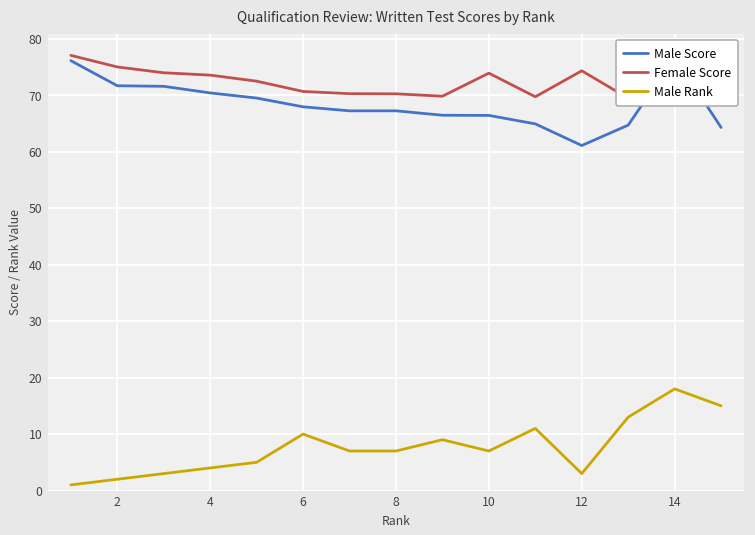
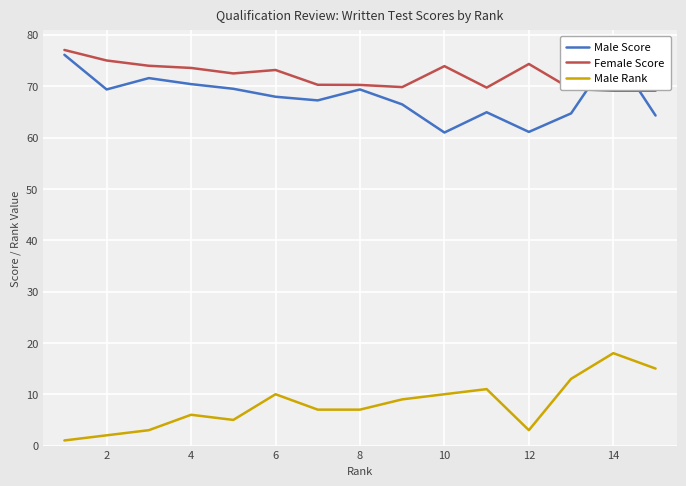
  {
    "Male Score": {
-     "2": 72,
+     "2": 69,
      "4": 70,
      "6": 68,
-     "8": 67,
-     "10": 66,
+     "8": 69,
+     "10": 61,
      "12": 61
    },
    "Female Score": {
      "2": 75,
      "4": 74,
-     "6": 71,
+     "6": 73,
      "8": 70,
      "10": 74,
      "12": 74,
      "14": 69
    },
    "Male Rank": {
      "2": 2,
-     "4": 4,
+     "4": 6,
      "6": 10,
      "8": 7,
-     "10": 7,
+     "10": 10,
      "12": 3,
      "14": 18
    }
  }
